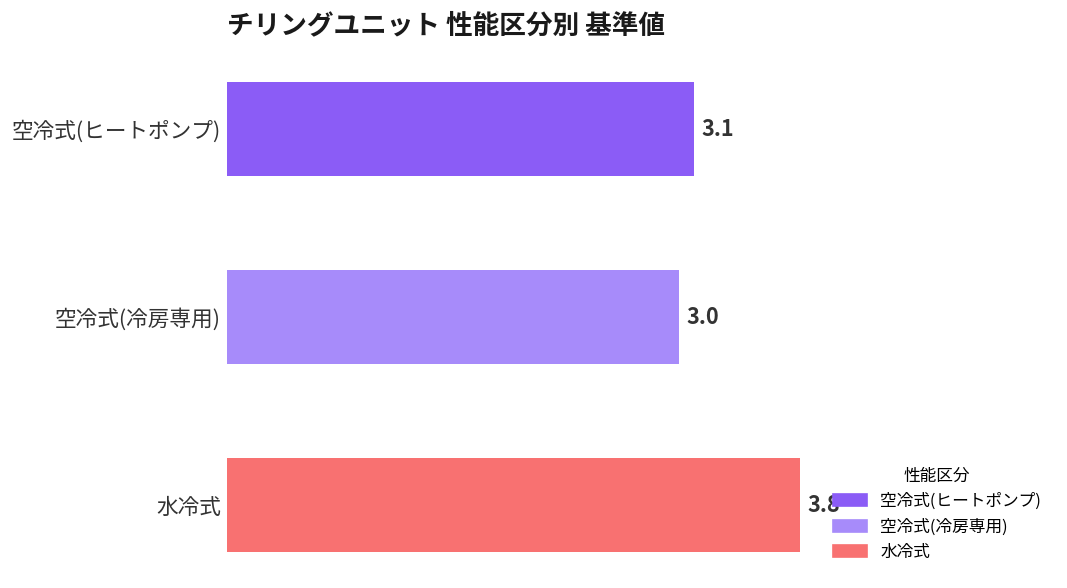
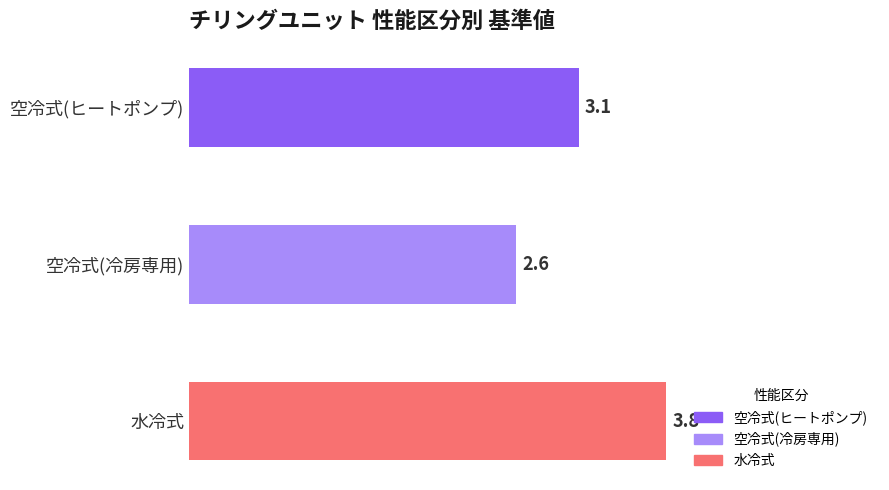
  {
    "空冷式(ヒートポンプ)": 3.1,
-   "空冷式(冷房専用)": 3.0,
+   "空冷式(冷房専用)": 2.6,
    "水冷式": 3.8
  }
